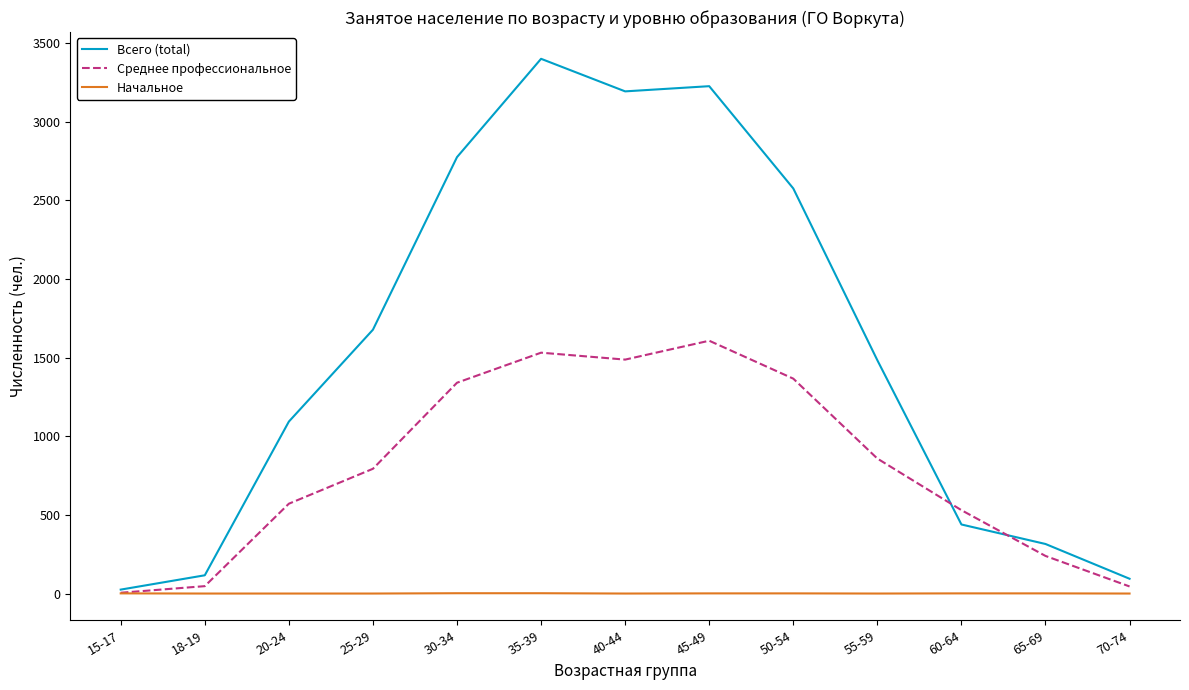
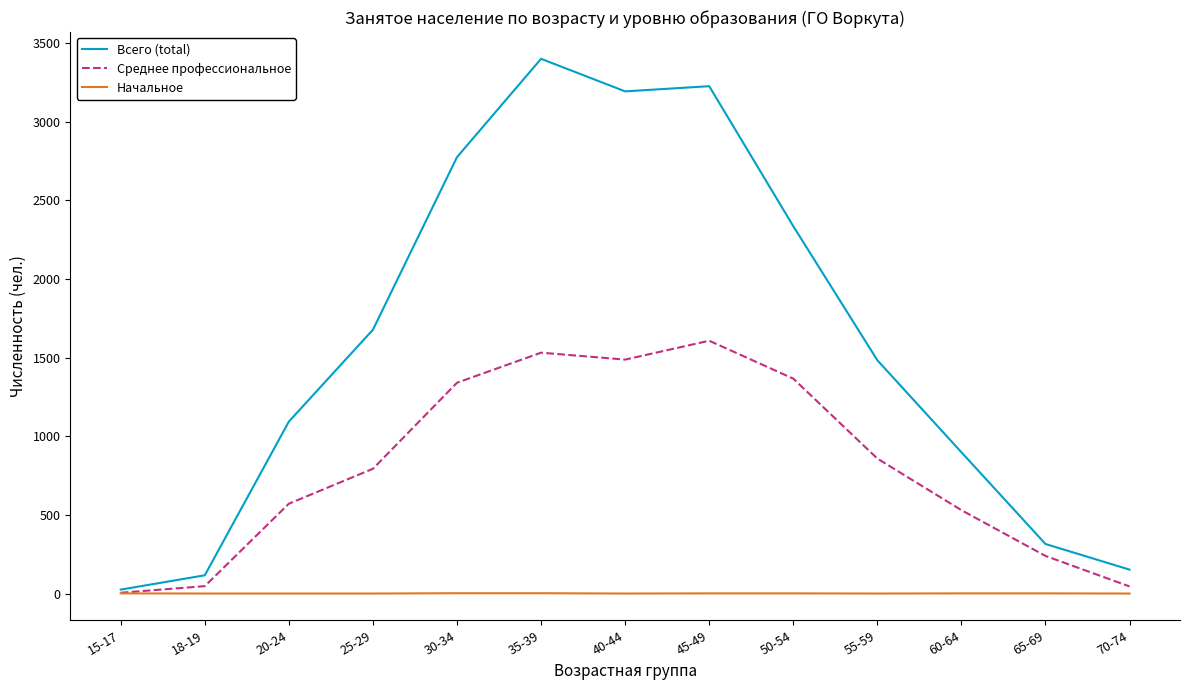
  {
    "Всего (total)": {
      "15-17": 30,
      "18-19": 120,
      "20-24": 1090,
      "25-29": 1680,
      "30-34": 2770,
      "35-39": 3400,
      "40-44": 3190,
      "45-49": 3230,
-     "50-54": 2580,
+     "50-54": 2340,
      "55-59": 1480,
-     "60-64": 440,
+     "60-64": 900,
      "65-69": 320,
-     "70-74": 90
+     "70-74": 150
    },
    "Среднее профессиональное": {
      "18-19": 50,
      "20-24": 570,
      "25-29": 790,
      "30-34": 1340,
      "35-39": 1530,
      "40-44": 1490,
      "45-49": 1610,
      "50-54": 1370,
      "55-59": 860,
      "60-64": 530,
      "65-69": 240,
      "70-74": 50
    },
    "Начальное": {
      "18-19": 0,
      "20-24": 0,
      "25-29": 0,
      "30-34": 0,
      "35-39": 0,
      "40-44": 0,
      "45-49": 0,
      "50-54": 0,
      "55-59": 0,
      "60-64": 0,
      "65-69": 0,
      "70-74": 0
    }
  }
